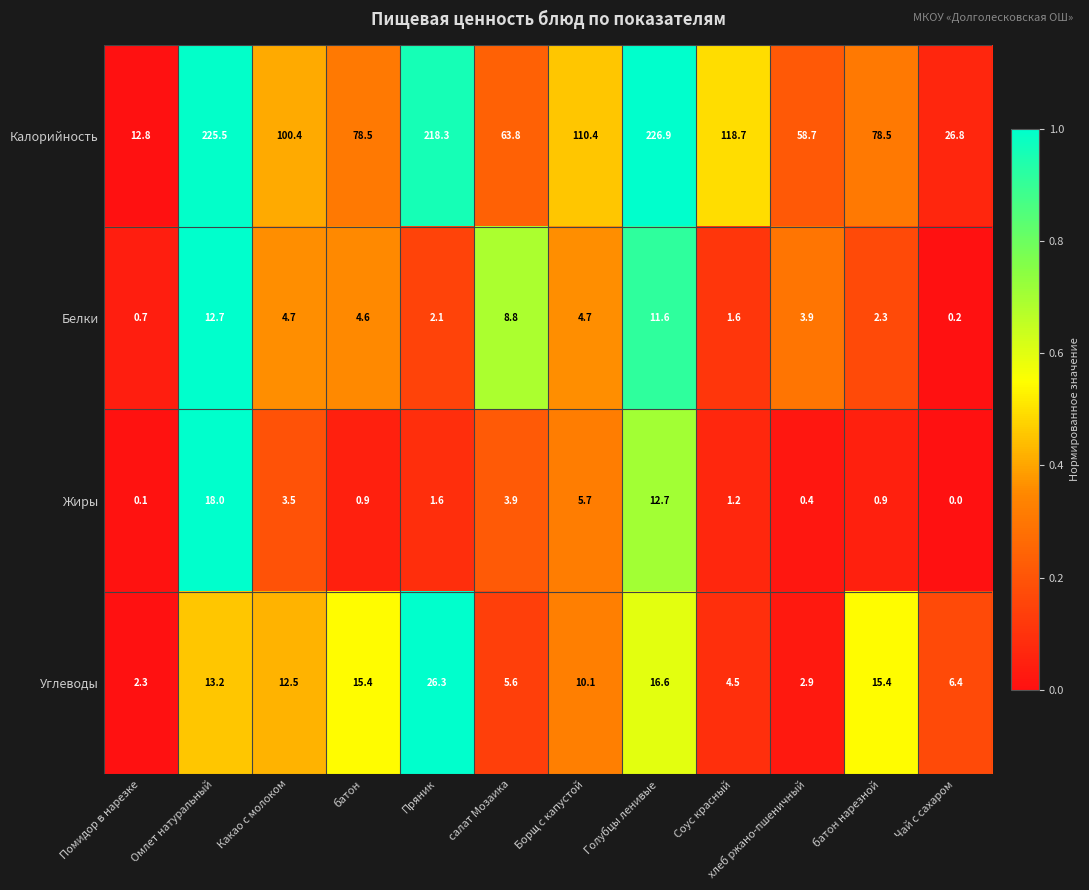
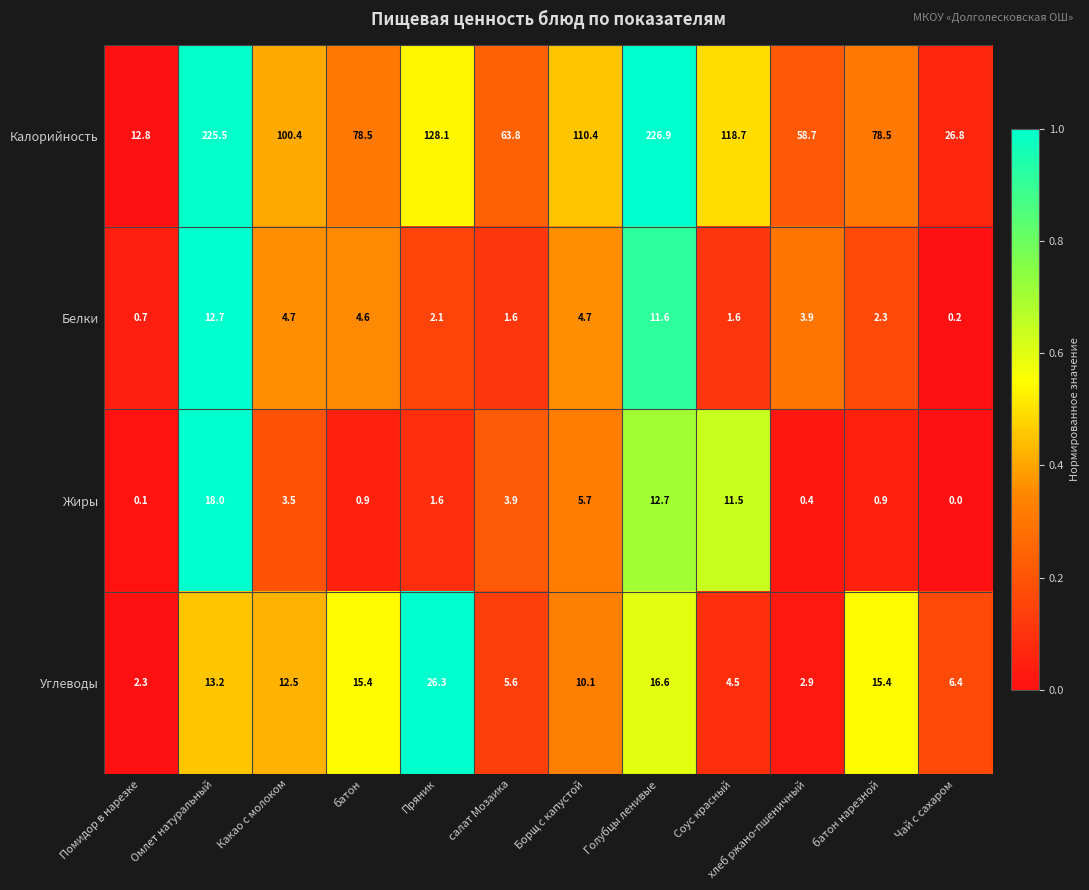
  {
    "Калорийность": {
      "Помидор в нарезке": 12.8,
      "Омлет натуральный": 225.5,
      "Какао с молоком": 100.4,
      "батон": 78.5,
-     "Пряник": 218.3,
+     "Пряник": 128.1,
      "салат Мозаика": 63.8,
      "Борщ с капустой": 110.4,
      "Голубцы ленивые": 226.9,
      "Соус красный": 118.7,
      "хлеб ржано-пшеничный": 58.7,
      "батон нарезной": 78.5,
      "Чай с сахаром": 26.8
    },
    "Белки": {
      "Помидор в нарезке": 0.7,
      "Омлет натуральный": 12.7,
      "Какао с молоком": 4.7,
      "батон": 4.6,
      "Пряник": 2.1,
-     "салат Мозаика": 8.8,
+     "салат Мозаика": 1.6,
      "Борщ с капустой": 4.7,
      "Голубцы ленивые": 11.6,
      "Соус красный": 1.6,
      "хлеб ржано-пшеничный": 3.9,
      "батон нарезной": 2.3,
      "Чай с сахаром": 0.2
    },
    "Жиры": {
      "Помидор в нарезке": 0.1,
      "Омлет натуральный": 18.0,
      "Какао с молоком": 3.5,
      "батон": 0.9,
      "Пряник": 1.6,
      "салат Мозаика": 3.9,
      "Борщ с капустой": 5.7,
      "Голубцы ленивые": 12.7,
-     "Соус красный": 1.2,
+     "Соус красный": 11.5,
      "хлеб ржано-пшеничный": 0.4,
      "батон нарезной": 0.9,
      "Чай с сахаром": 0.0
    },
    "Углеводы": {
      "Помидор в нарезке": 2.3,
      "Омлет натуральный": 13.2,
      "Какао с молоком": 12.5,
      "батон": 15.4,
      "Пряник": 26.3,
      "салат Мозаика": 5.6,
      "Борщ с капустой": 10.1,
      "Голубцы ленивые": 16.6,
      "Соус красный": 4.5,
      "хлеб ржано-пшеничный": 2.9,
      "батон нарезной": 15.4,
      "Чай с сахаром": 6.4
    }
  }
